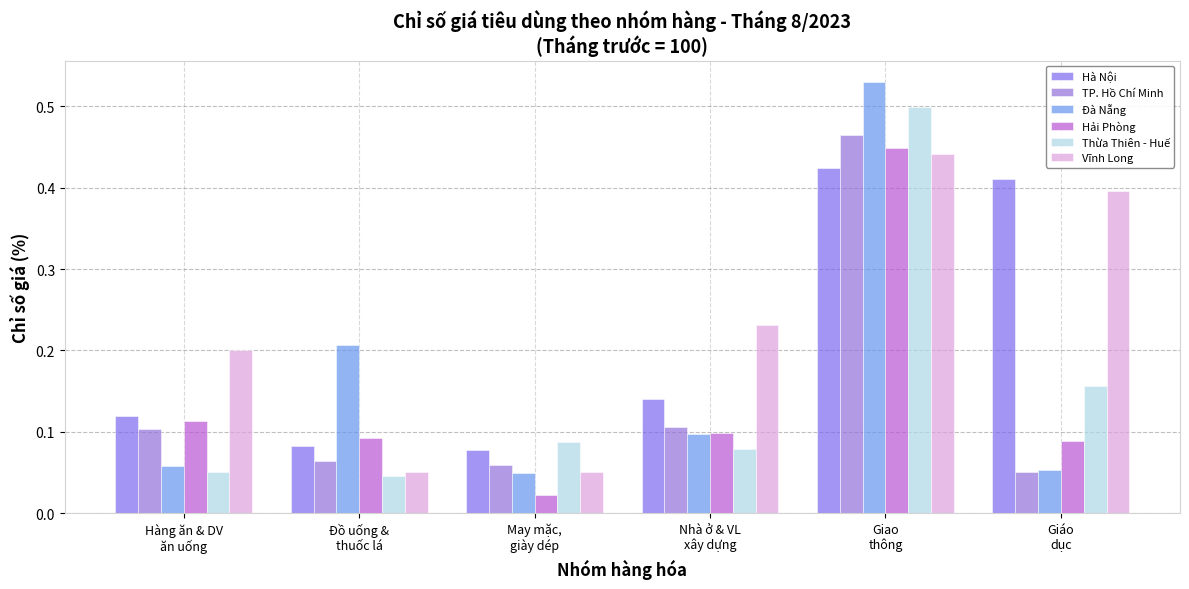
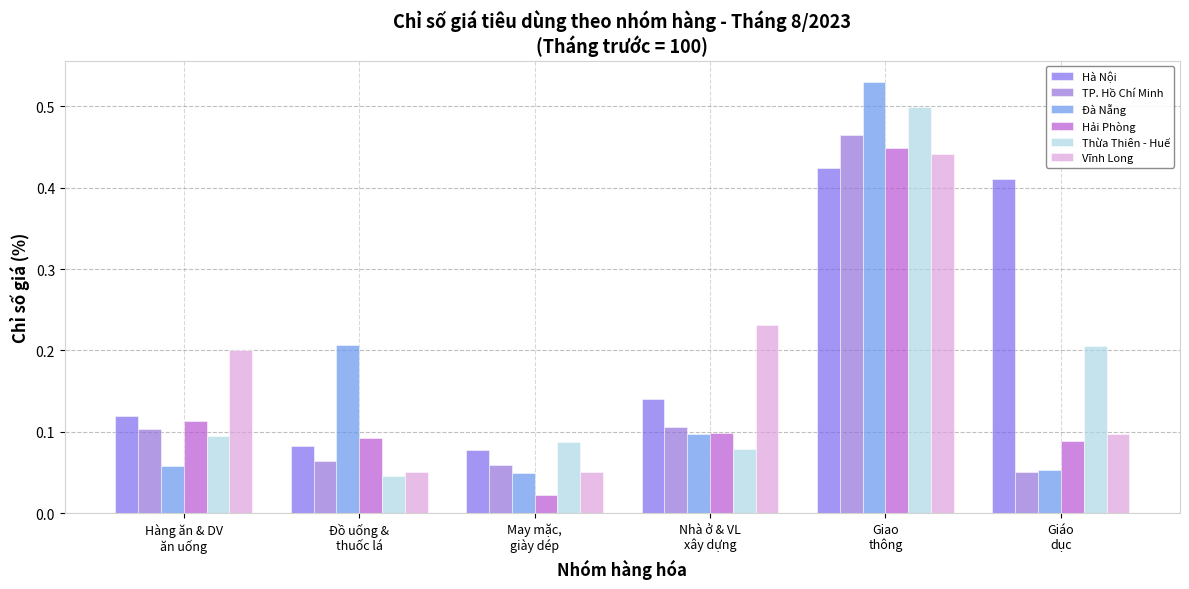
  {
    "Thừa Thiên - Huế": {
-     "Hàng ăn & DV ăn uống": 0.05,
+     "Hàng ăn & DV ăn uống": 0.09,
      "Đồ uống & thuốc lá": 0.05,
      "May mặc, giày dép": 0.09,
      "Nhà ở & VL xây dựng": 0.08,
      "Giao thông": 0.50,
-     "Giáo dục": 0.16
+     "Giáo dục": 0.21
    },
    "Vĩnh Long": {
      "Hàng ăn & DV ăn uống": 0.20,
      "Đồ uống & thuốc lá": 0.05,
      "May mặc, giày dép": 0.05,
      "Nhà ở & VL xây dựng": 0.23,
      "Giao thông": 0.44,
-     "Giáo dục": 0.40
+     "Giáo dục": 0.10
    }
  }
